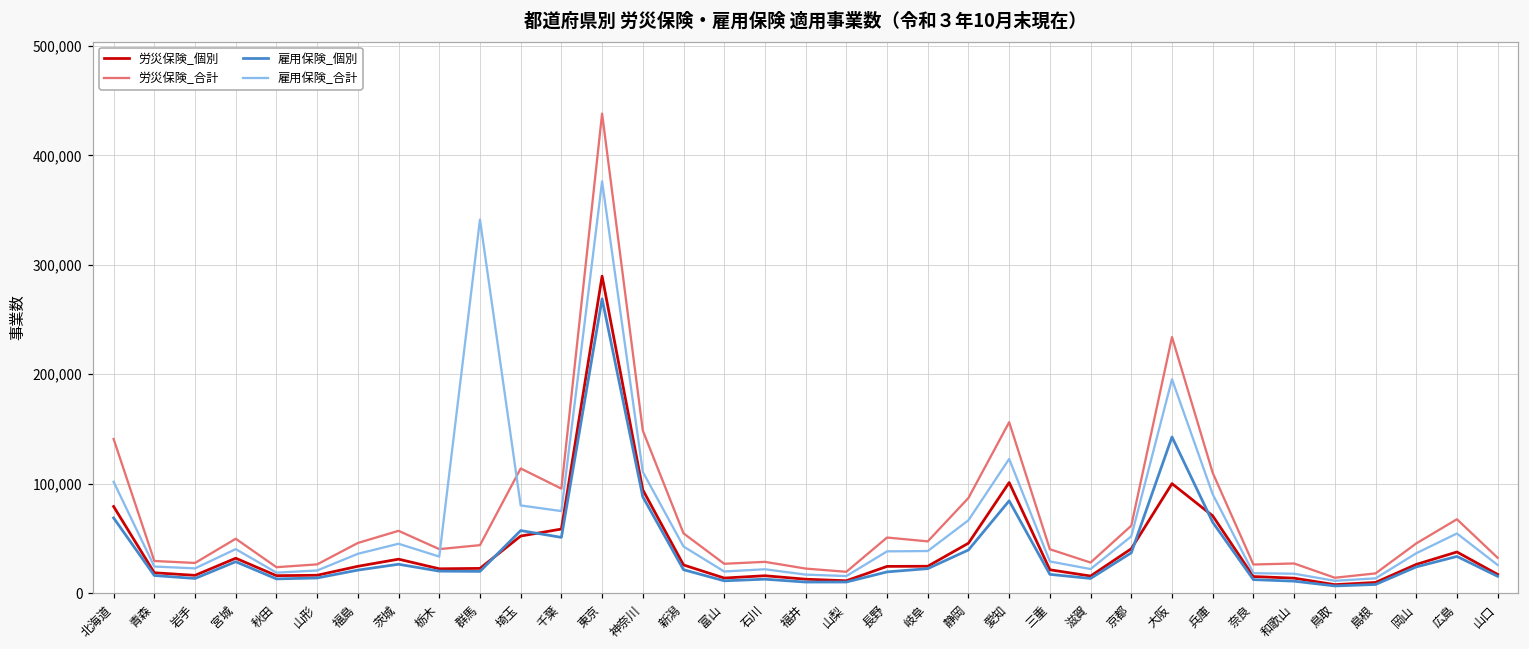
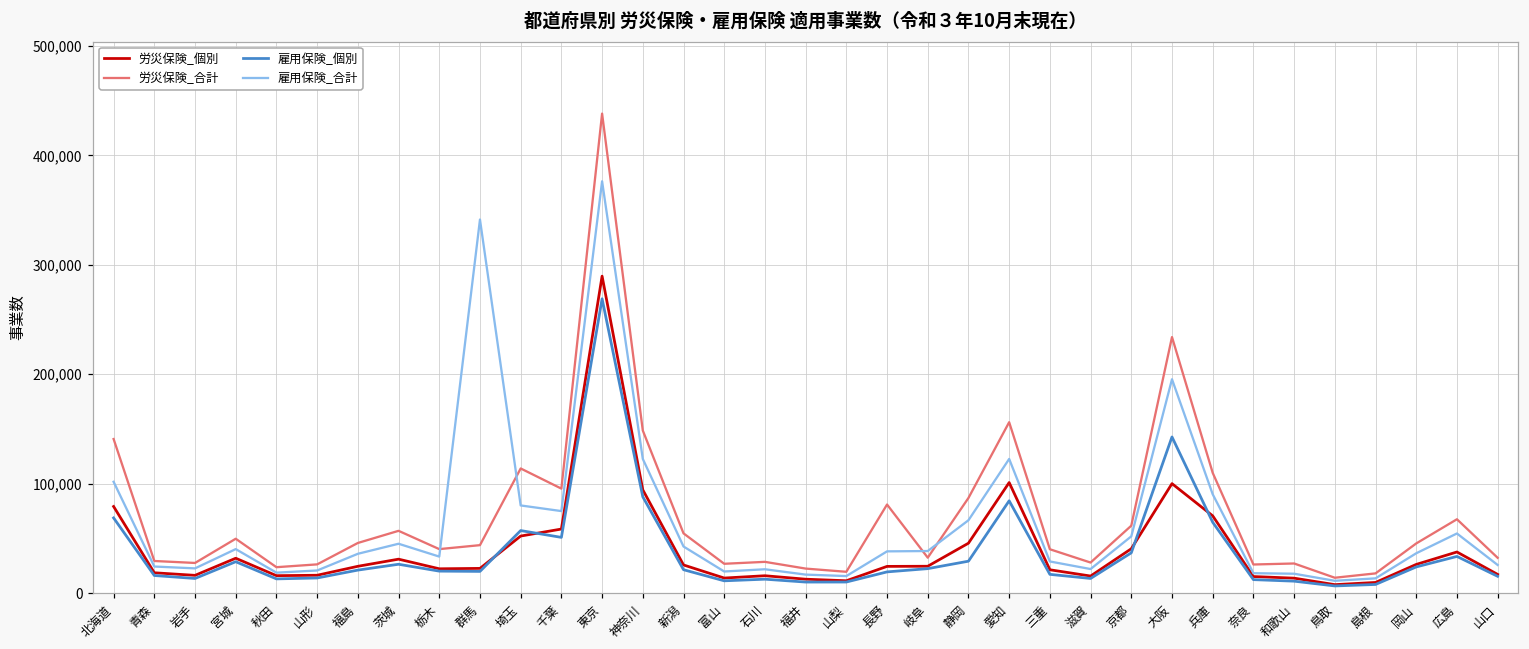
  {
    "労災保険_個別": {
      "北海道": "80,000",
      "岩手": "20,000",
      "宮城": "30,000",
      "秋田": "20,000",
      "福島": "20,000",
      "茨城": "30,000",
      "群馬": "20,000",
      "埼玉": "50,000",
      "千葉": "60,000",
      "東京": "290,000",
      "神奈川": "90,000",
      "新潟": "30,000",
      "石川": "20,000",
      "福井": "10,000",
      "長野": "20,000",
      "静岡": "50,000",
      "愛知": "100,000",
      "三重": "20,000",
      "京都": "40,000",
      "大阪": "100,000",
      "兵庫": "70,000",
      "奈良": "20,000",
      "和歌山": "10,000",
      "広島": "40,000"
    },
    "労災保険_合計": {
      "北海道": "140,000",
      "青森": "30,000",
      "岩手": "30,000",
      "宮城": "50,000",
      "秋田": "20,000",
      "山形": "30,000",
      "福島": "50,000",
      "茨城": "60,000",
      "栃木": "40,000",
      "群馬": "40,000",
      "埼玉": "110,000",
      "千葉": "100,000",
      "東京": "440,000",
      "神奈川": "150,000",
      "新潟": "50,000",
      "富山": "30,000",
      "石川": "30,000",
      "福井": "20,000",
      "山梨": "20,000",
-     "長野": "50,000",
-     "岐阜": "50,000",
+     "長野": "80,000",
+     "岐阜": "30,000",
      "静岡": "90,000",
      "愛知": "160,000",
      "三重": "40,000",
      "滋賀": "30,000",
      "京都": "60,000",
      "大阪": "230,000",
      "兵庫": "110,000",
      "奈良": "30,000",
      "和歌山": "30,000",
      "鳥取": "10,000",
      "島根": "20,000",
      "岡山": "50,000",
      "広島": "70,000",
      "山口": "30,000"
    },
    "雇用保険_個別": {
      "北海道": "70,000",
      "岩手": "10,000",
      "宮城": "30,000",
      "秋田": "10,000",
      "福島": "20,000",
      "茨城": "30,000",
      "群馬": "20,000",
      "埼玉": "60,000",
      "千葉": "50,000",
      "東京": "270,000",
      "神奈川": "90,000",
      "新潟": "20,000",
      "石川": "10,000",
      "福井": "10,000",
      "長野": "20,000",
-     "静岡": "40,000",
+     "静岡": "30,000",
      "愛知": "80,000",
      "三重": "20,000",
      "京都": "40,000",
      "大阪": "140,000",
      "兵庫": "60,000",
      "奈良": "10,000",
      "和歌山": "10,000",
      "広島": "30,000"
    },
    "雇用保険_合計": {
      "北海道": "100,000",
      "青森": "20,000",
      "岩手": "20,000",
      "宮城": "40,000",
      "秋田": "20,000",
      "山形": "20,000",
      "福島": "40,000",
      "茨城": "50,000",
      "栃木": "30,000",
      "群馬": "340,000",
      "埼玉": "80,000",
      "千葉": "70,000",
      "東京": "380,000",
-     "神奈川": "110,000",
+     "神奈川": "120,000",
      "新潟": "40,000",
      "富山": "20,000",
      "石川": "20,000",
      "福井": "20,000",
      "山梨": "20,000",
      "長野": "40,000",
      "岐阜": "40,000",
      "静岡": "70,000",
      "愛知": "120,000",
      "三重": "30,000",
      "滋賀": "20,000",
      "京都": "50,000",
      "大阪": "200,000",
      "兵庫": "90,000",
      "奈良": "20,000",
      "和歌山": "20,000",
      "鳥取": "10,000",
      "島根": "10,000",
      "岡山": "40,000",
      "広島": "50,000",
      "山口": "30,000"
    }
  }
